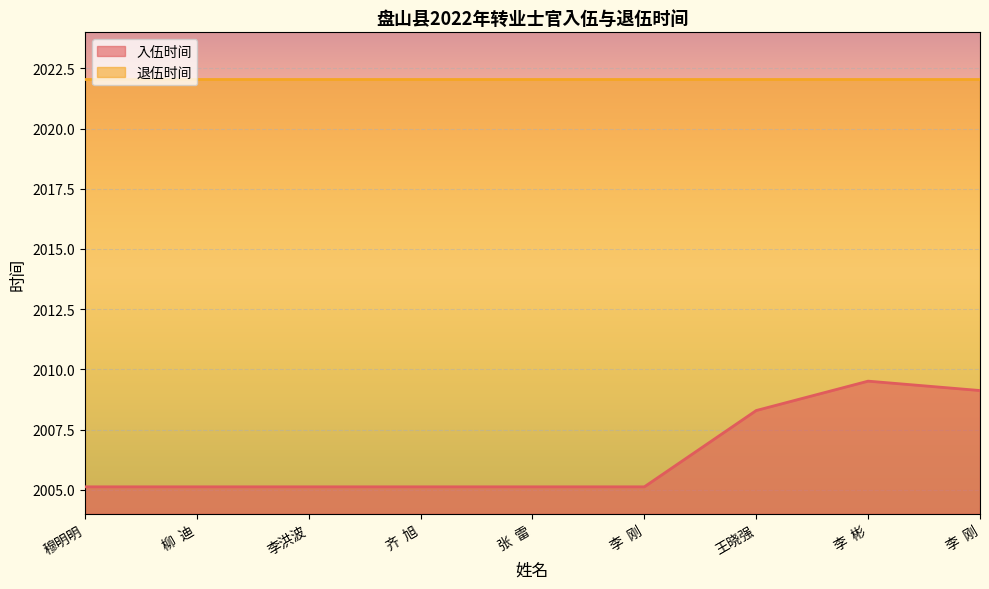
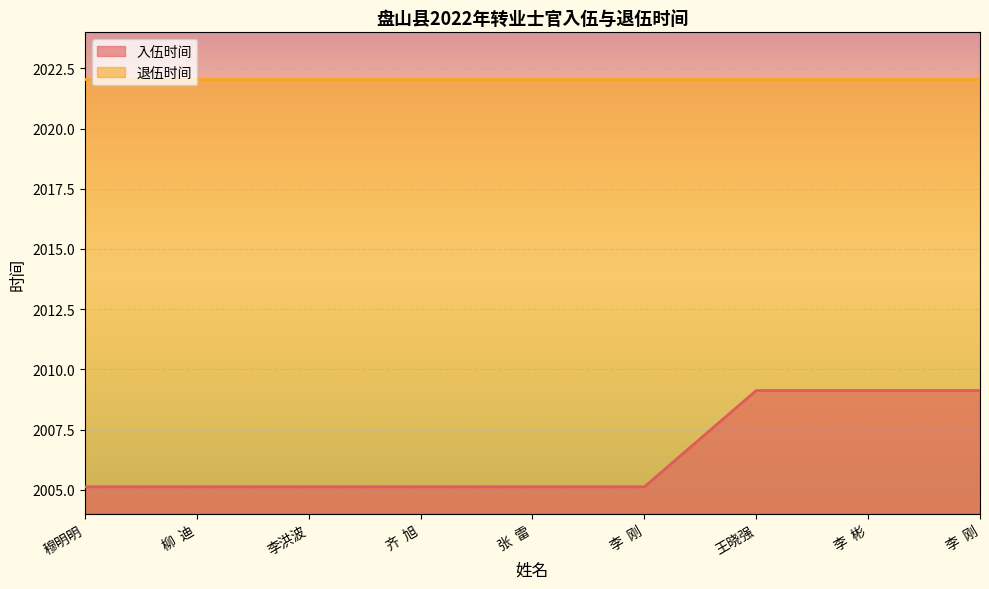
  {
    "入伍时间": {
      "穆明明": 2005.1,
      "柳 迪": 2005.1,
      "李洪波": 2005.1,
      "齐 旭": 2005.1,
      "张 雷": 2005.1,
-     "王晓强": 2008.3,
-     "李 彬": 2009.5
+     "王晓强": 2009.1,
+     "李 彬": 2009.1
    },
    "退伍时间": {
      "穆明明": 2022.1,
      "李洪波": 2022.1,
      "齐 旭": 2022.1,
      "张 雷": 2022.1,
      "王晓强": 2022.1,
      "李 彬": 2022.1
    }
  }
